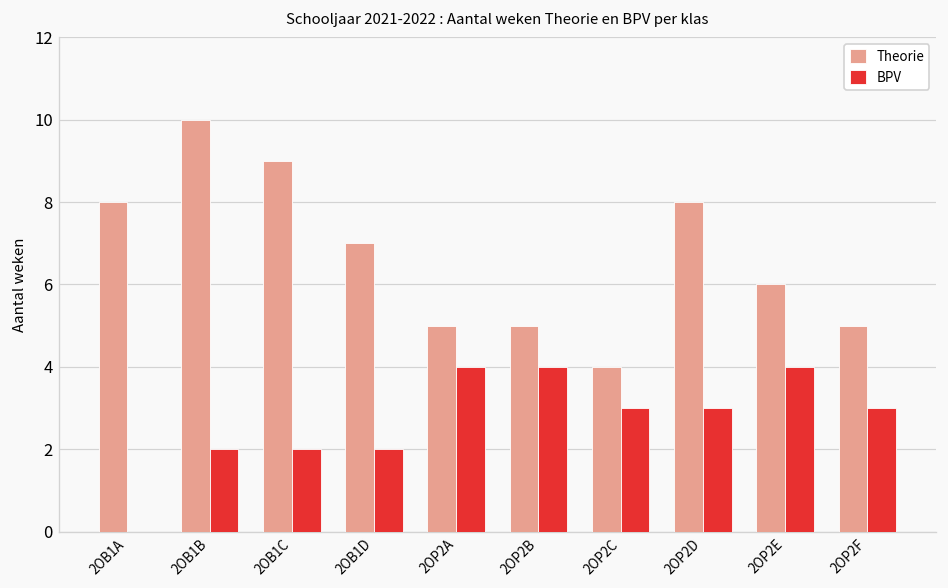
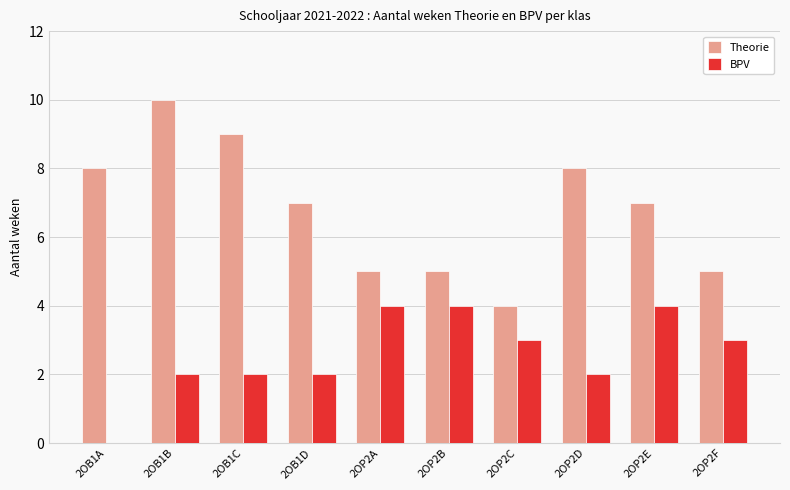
  {
    "Theorie": {
      "2OB1A": 8,
      "2OB1B": 10,
      "2OB1C": 9,
      "2OB1D": 7,
      "2OP2A": 5,
      "2OP2B": 5,
      "2OP2C": 4,
      "2OP2D": 8,
-     "2OP2E": 6,
+     "2OP2E": 7,
      "2OP2F": 5
    },
    "BPV": {
      "2OB1A": 0,
      "2OB1B": 2,
      "2OB1C": 2,
      "2OB1D": 2,
      "2OP2A": 4,
      "2OP2B": 4,
      "2OP2C": 3,
-     "2OP2D": 3,
+     "2OP2D": 2,
      "2OP2E": 4,
      "2OP2F": 3
    }
  }
